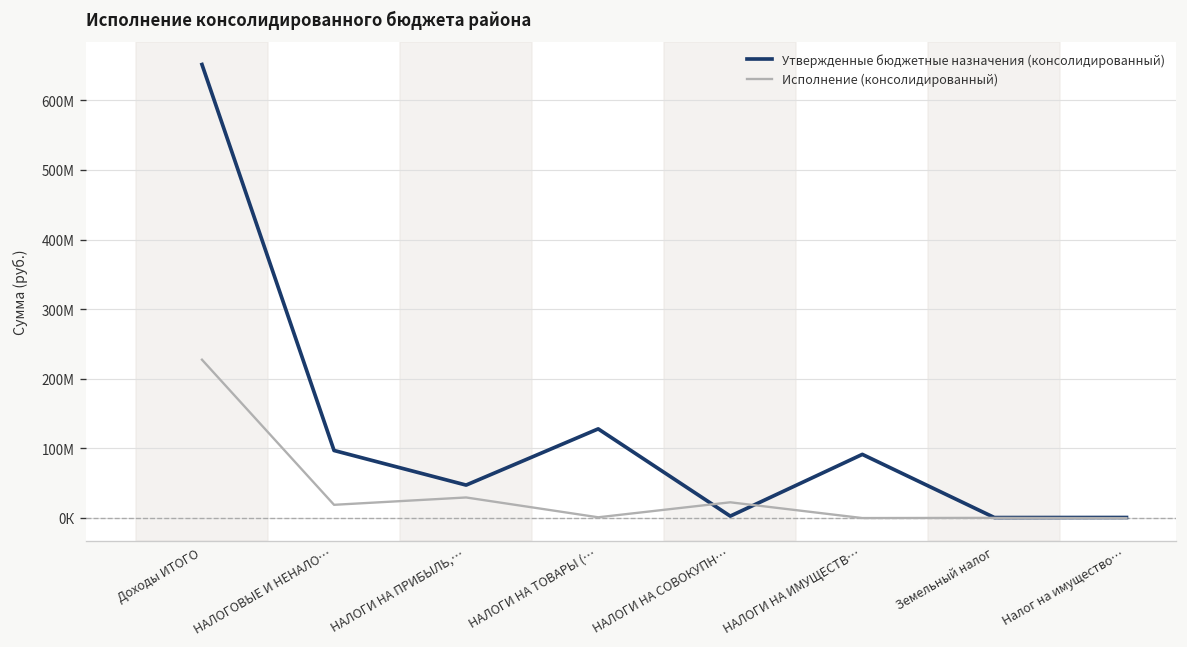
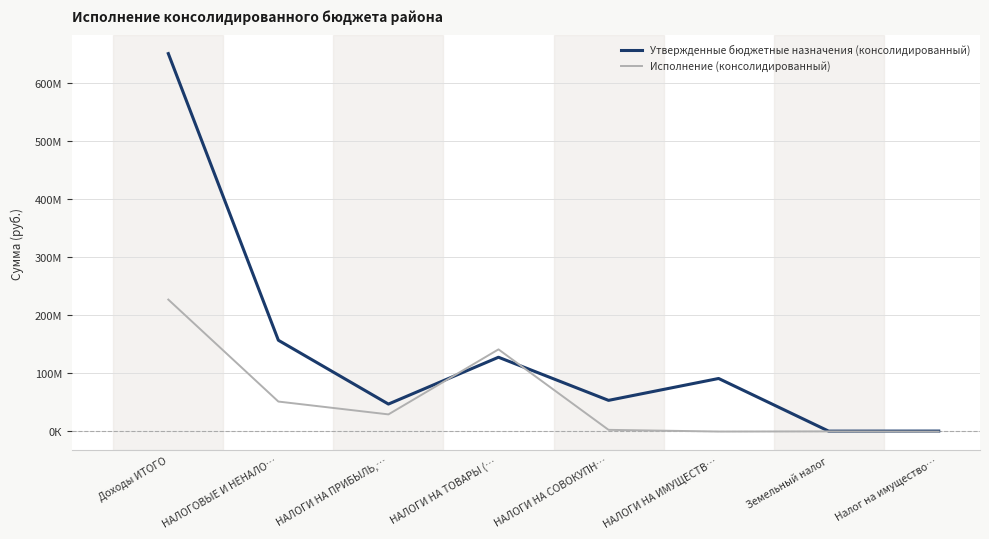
  {
    "Утвержденные бюджетные назначения (консолидированный)": {
      "Доходы ИТОГО": "650М",
-     "НАЛОГОВЫЕ И НЕНАЛО…": "100М",
+     "НАЛОГОВЫЕ И НЕНАЛО…": "160М",
      "НАЛОГИ НА ПРИБЫЛЬ,…": "50М",
      "НАЛОГИ НА ТОВАРЫ (…": "130М",
-     "НАЛОГИ НА СОВОКУПН…": "0М",
+     "НАЛОГИ НА СОВОКУПН…": "50М",
      "НАЛОГИ НА ИМУЩЕСТВ…": "90М"
    },
    "Исполнение (консолидированный)": {
      "Доходы ИТОГО": "230М",
-     "НАЛОГОВЫЕ И НЕНАЛО…": "20М",
+     "НАЛОГОВЫЕ И НЕНАЛО…": "50М",
      "НАЛОГИ НА ПРИБЫЛЬ,…": "30М",
-     "НАЛОГИ НА ТОВАРЫ (…": "0М",
-     "НАЛОГИ НА СОВОКУПН…": "20М",
+     "НАЛОГИ НА ТОВАРЫ (…": "140М",
+     "НАЛОГИ НА СОВОКУПН…": "0М",
      "НАЛОГИ НА ИМУЩЕСТВ…": "0М"
    }
  }
